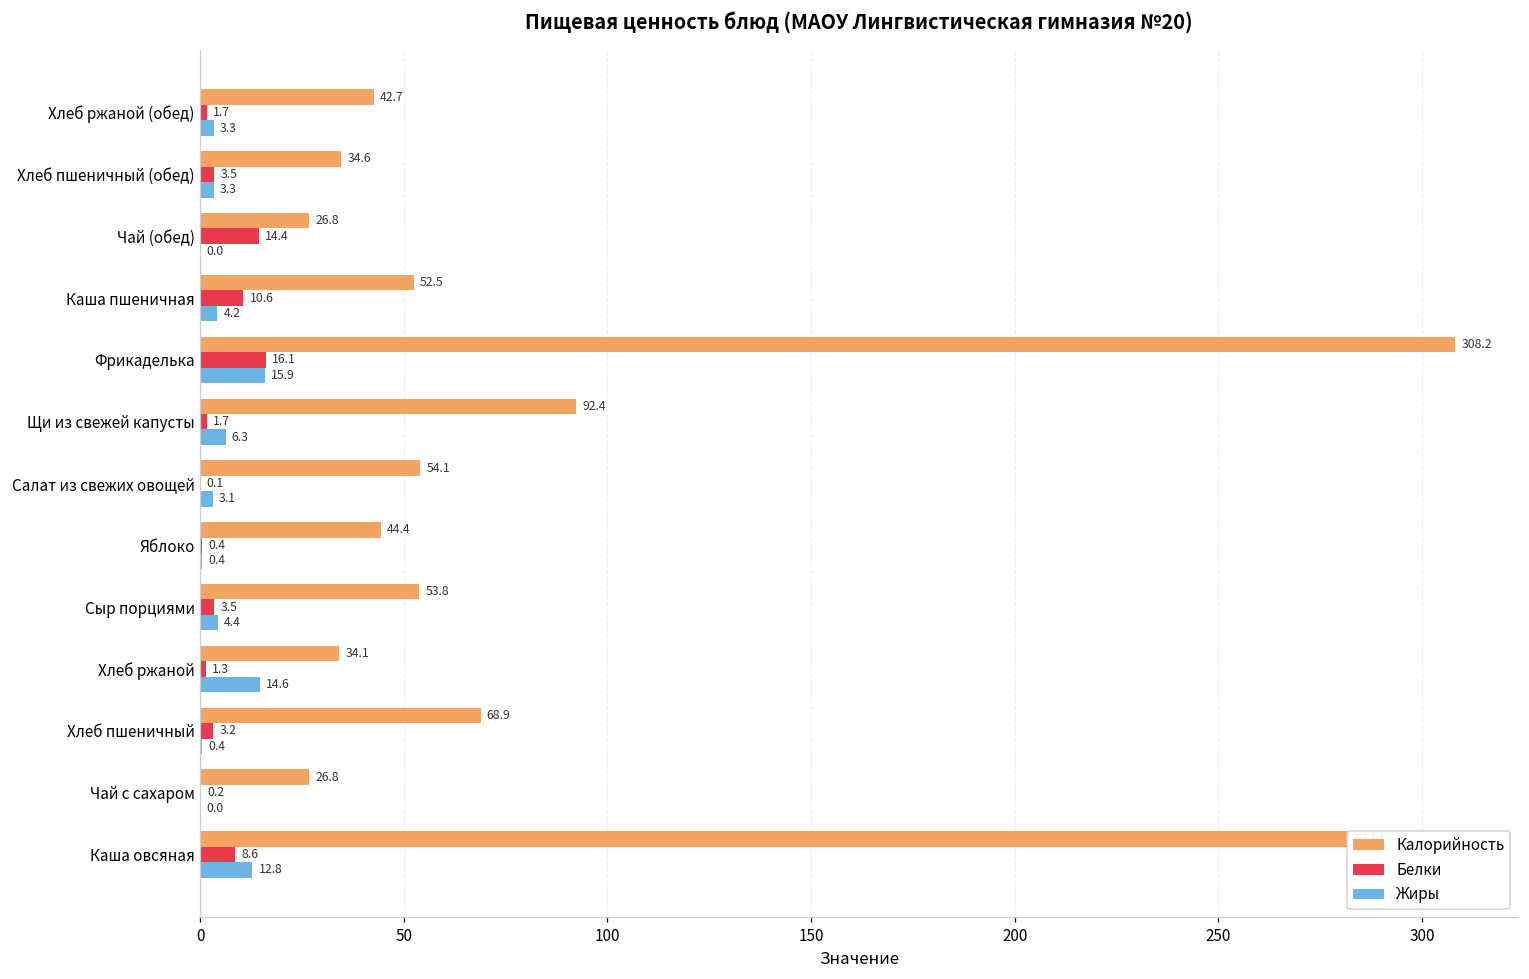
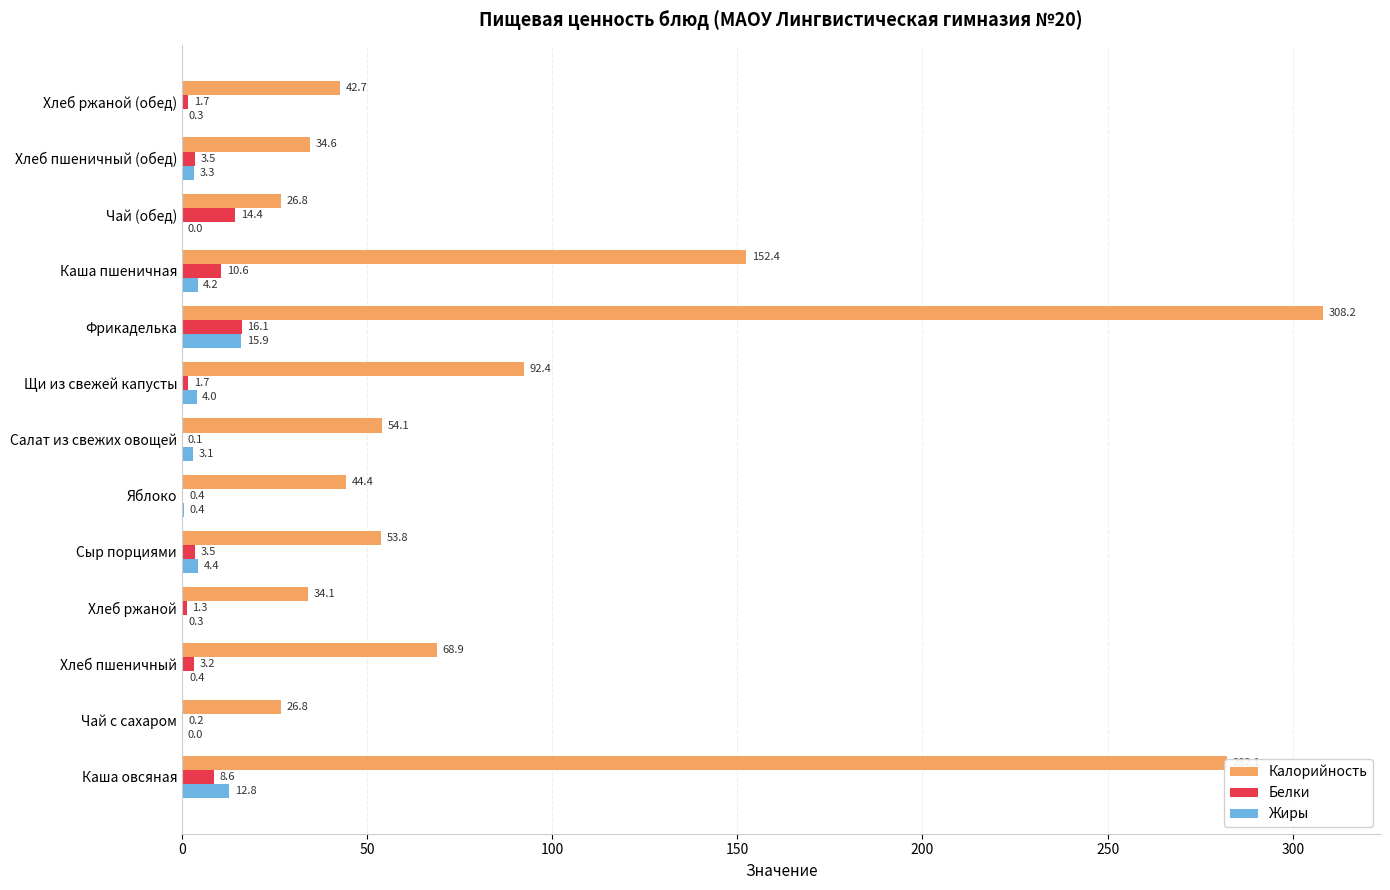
  {
    "Калорийность": {
      "Хлеб ржаной (обед)": 42.7,
      "Хлеб пшеничный (обед)": 34.6,
      "Чай (обед)": 26.8,
-     "Каша пшеничная": 52.5,
+     "Каша пшеничная": 152.4,
      "Фрикаделька": 308.2,
      "Щи из свежей капусты": 92.4,
      "Салат из свежих овощей": 54.1,
      "Яблоко": 44.4,
      "Сыр порциями": 53.8,
      "Хлеб ржаной": 34.1,
      "Хлеб пшеничный": 68.9,
      "Чай с сахаром": 26.8
    },
    "Белки": {
      "Хлеб ржаной (обед)": 1.7,
      "Хлеб пшеничный (обед)": 3.5,
      "Чай (обед)": 14.4,
      "Каша пшеничная": 10.6,
      "Фрикаделька": 16.1,
      "Щи из свежей капусты": 1.7,
      "Салат из свежих овощей": 0.1,
      "Яблоко": 0.4,
      "Сыр порциями": 3.5,
      "Хлеб ржаной": 1.3,
      "Хлеб пшеничный": 3.2,
      "Чай с сахаром": 0.2,
      "Каша овсяная": 8.6
    },
    "Жиры": {
-     "Хлеб ржаной (обед)": 3.3,
+     "Хлеб ржаной (обед)": 0.3,
      "Хлеб пшеничный (обед)": 3.3,
      "Чай (обед)": 0.0,
      "Каша пшеничная": 4.2,
      "Фрикаделька": 15.9,
-     "Щи из свежей капусты": 6.3,
+     "Щи из свежей капусты": 4.0,
      "Салат из свежих овощей": 3.1,
      "Яблоко": 0.4,
      "Сыр порциями": 4.4,
-     "Хлеб ржаной": 14.6,
+     "Хлеб ржаной": 0.3,
      "Хлеб пшеничный": 0.4,
      "Чай с сахаром": 0.0,
      "Каша овсяная": 12.8
    }
  }
